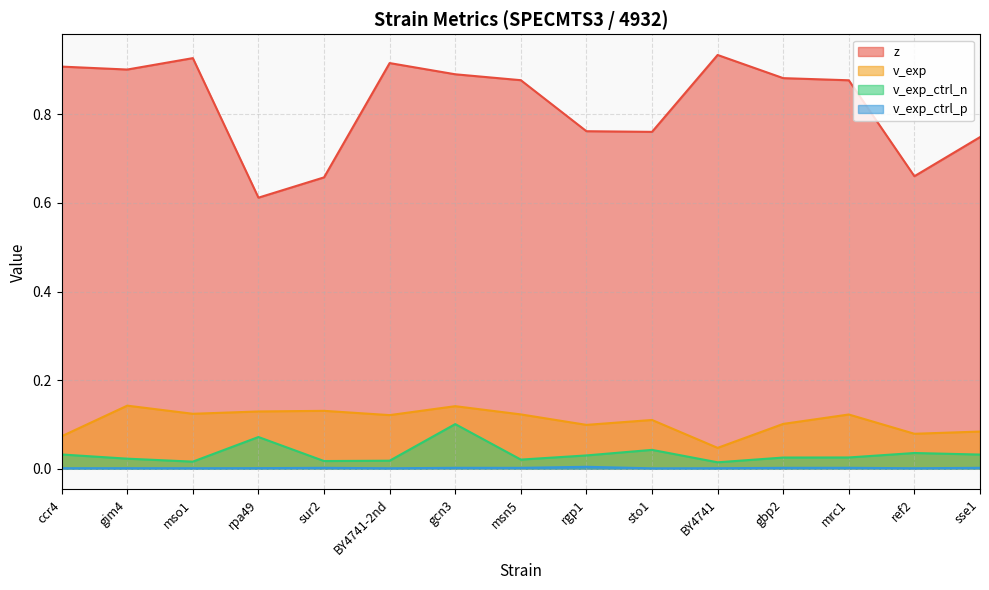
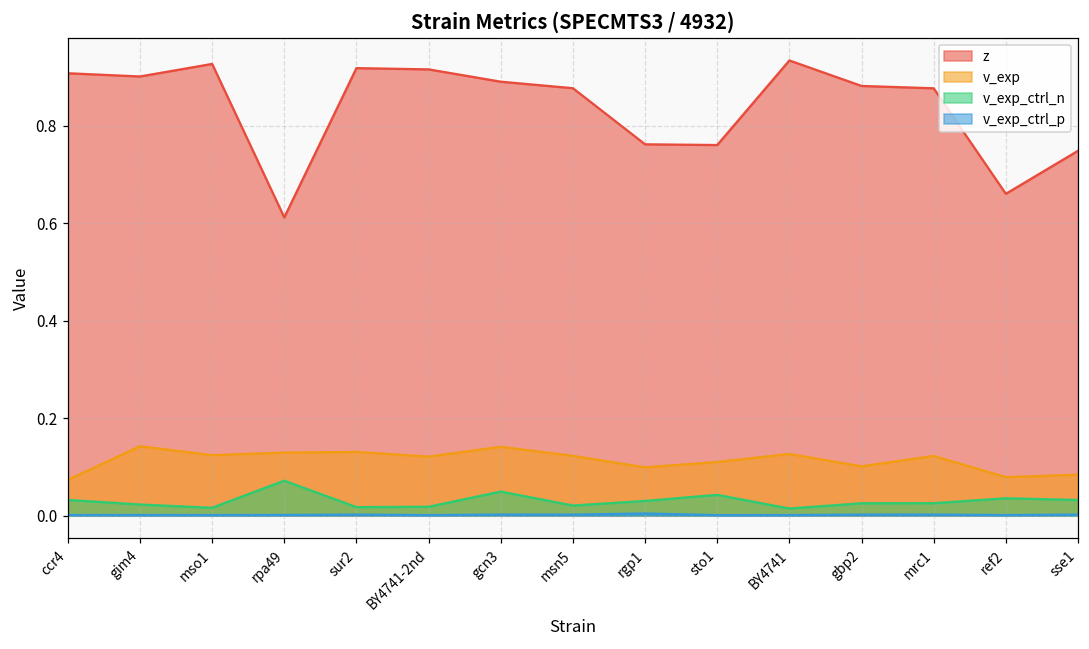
  {
    "z": {
      "ccr4": 0.91,
      "gim4": 0.90,
      "mso1": 0.93,
      "rpa49": 0.61,
-     "sur2": 0.66,
+     "sur2": 0.92,
      "BY4741-2nd": 0.92,
      "gcn3": 0.89,
      "msn5": 0.88,
      "rgp1": 0.76,
      "sto1": 0.76,
      "BY4741": 0.93,
      "gbp2": 0.88,
      "mrc1": 0.88,
      "ref2": 0.66,
      "sse1": 0.75
    },
    "v_exp": {
      "ccr4": 0.07,
      "gim4": 0.14,
      "mso1": 0.12,
      "rpa49": 0.13,
      "sur2": 0.13,
      "BY4741-2nd": 0.12,
      "gcn3": 0.14,
      "msn5": 0.12,
      "rgp1": 0.10,
      "sto1": 0.11,
-     "BY4741": 0.05,
+     "BY4741": 0.13,
      "gbp2": 0.10,
      "mrc1": 0.12,
      "ref2": 0.08,
      "sse1": 0.08
    },
    "v_exp_ctrl_n": {
      "ccr4": 0.03,
      "gim4": 0.02,
      "mso1": 0.02,
      "rpa49": 0.07,
      "sur2": 0.02,
      "BY4741-2nd": 0.02,
-     "gcn3": 0.10,
+     "gcn3": 0.05,
      "msn5": 0.02,
      "rgp1": 0.03,
      "sto1": 0.04,
      "BY4741": 0.01,
      "gbp2": 0.03,
      "mrc1": 0.03,
      "ref2": 0.04,
      "sse1": 0.03
    },
    "v_exp_ctrl_p": {
      "ccr4": 0.00,
      "gim4": 0.00,
      "mso1": 0.00,
      "rpa49": 0.00,
      "sur2": 0.00,
      "BY4741-2nd": 0.00,
      "gcn3": 0.00,
      "msn5": 0.00,
      "rgp1": 0.00,
      "sto1": 0.00,
      "BY4741": 0.00,
      "gbp2": 0.00,
      "mrc1": 0.00,
      "ref2": 0.00,
      "sse1": 0.00
    }
  }
